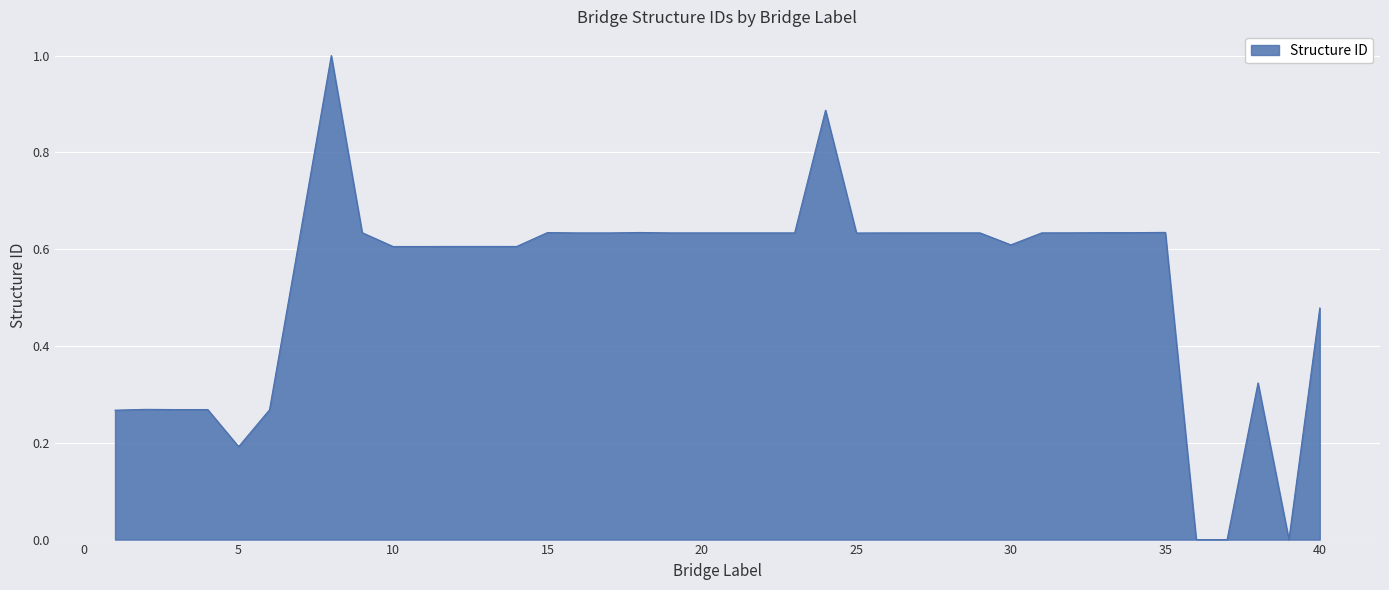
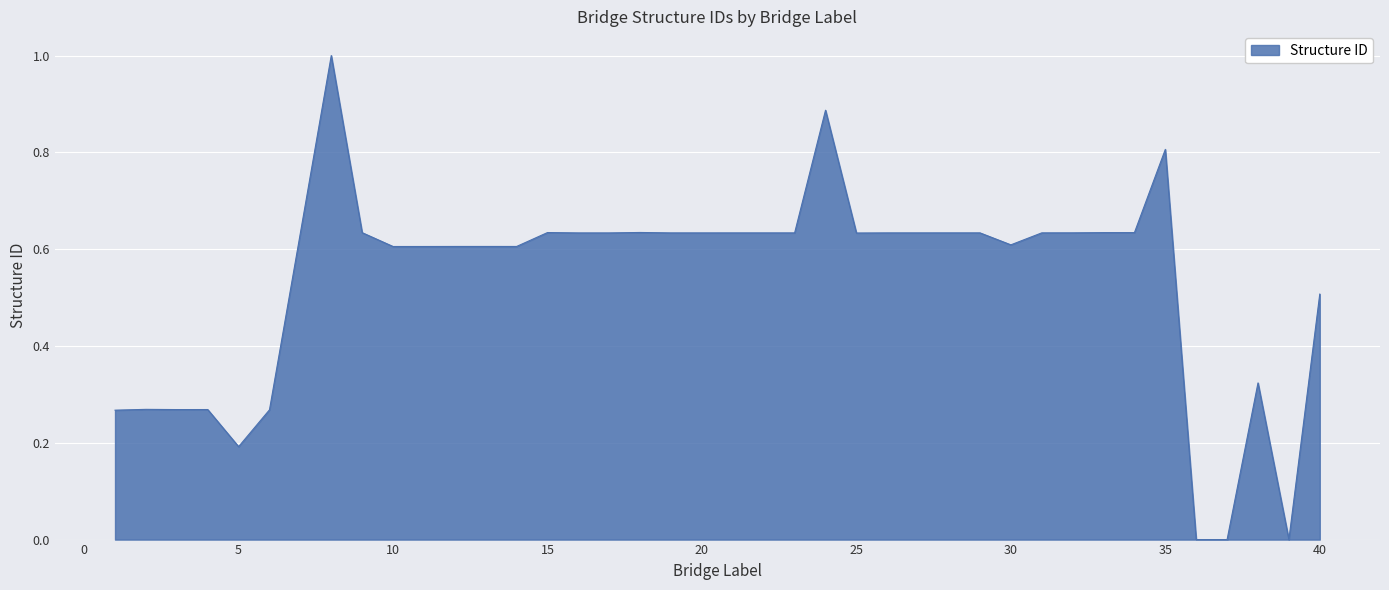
  {
    "5": 0.19,
    "10": 0.61,
    "15": 0.63,
    "20": 0.63,
    "25": 0.63,
    "30": 0.61,
-   "35": 0.63,
-   "40": 0.48
+   "35": 0.81,
+   "40": 0.51
  }
